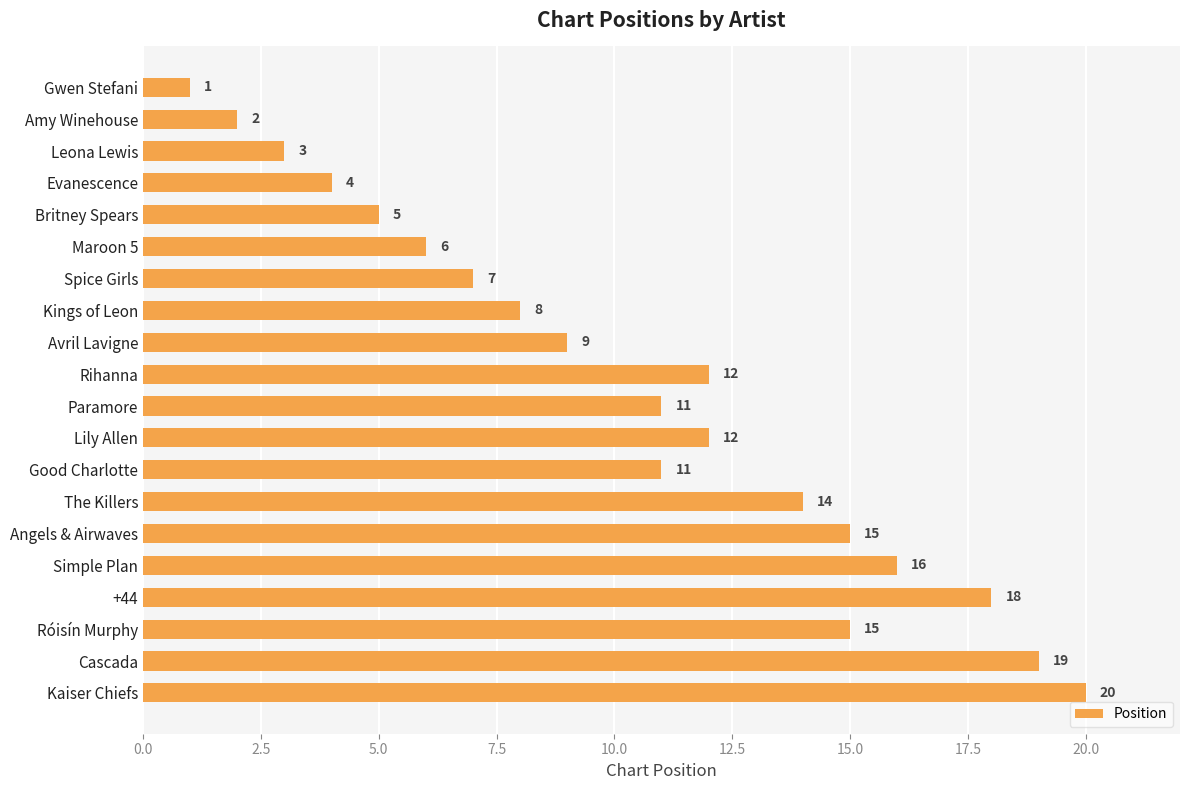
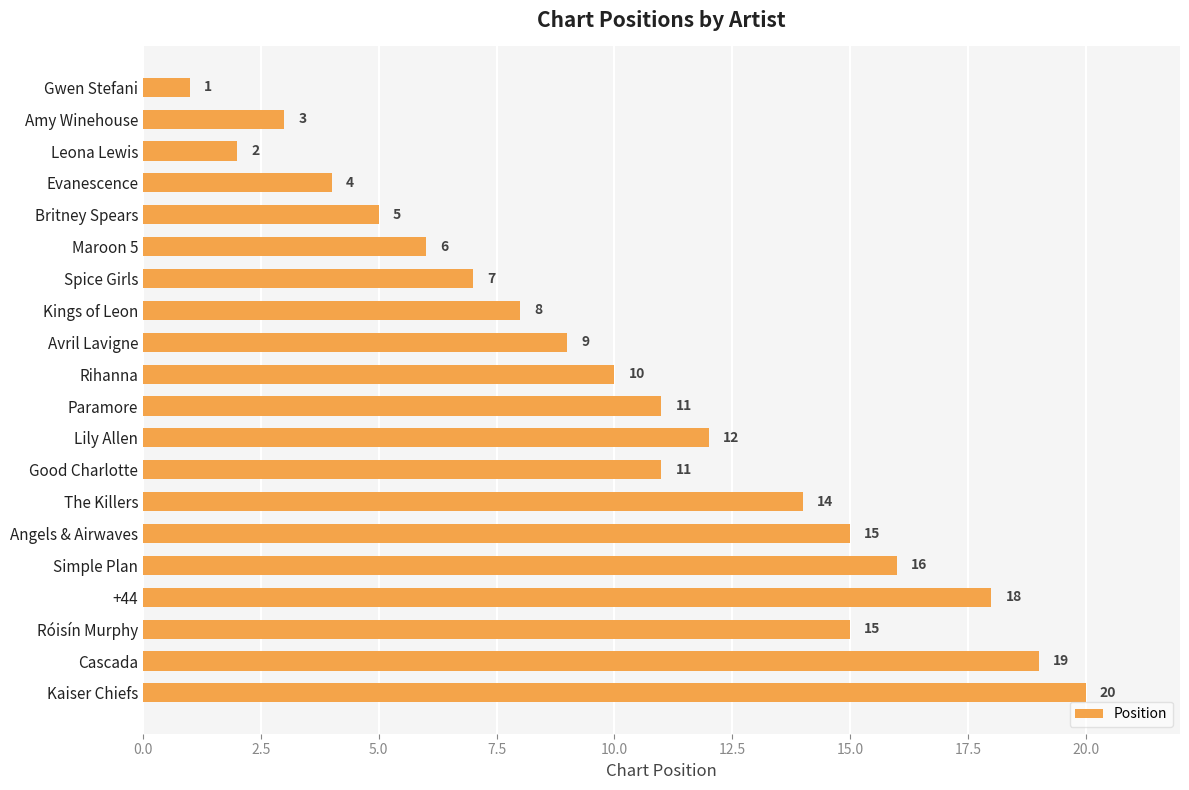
  {
    "Gwen Stefani": 1,
-   "Amy Winehouse": 2,
-   "Leona Lewis": 3,
+   "Amy Winehouse": 3,
+   "Leona Lewis": 2,
    "Evanescence": 4,
    "Britney Spears": 5,
    "Maroon 5": 6,
    "Spice Girls": 7,
    "Kings of Leon": 8,
    "Avril Lavigne": 9,
-   "Rihanna": 12,
+   "Rihanna": 10,
    "Paramore": 11,
    "Lily Allen": 12,
    "Good Charlotte": 11,
    "The Killers": 14,
    "Angels & Airwaves": 15,
    "Simple Plan": 16,
    "+44": 18,
    "Róisín Murphy": 15,
    "Cascada": 19,
    "Kaiser Chiefs": 20
  }
